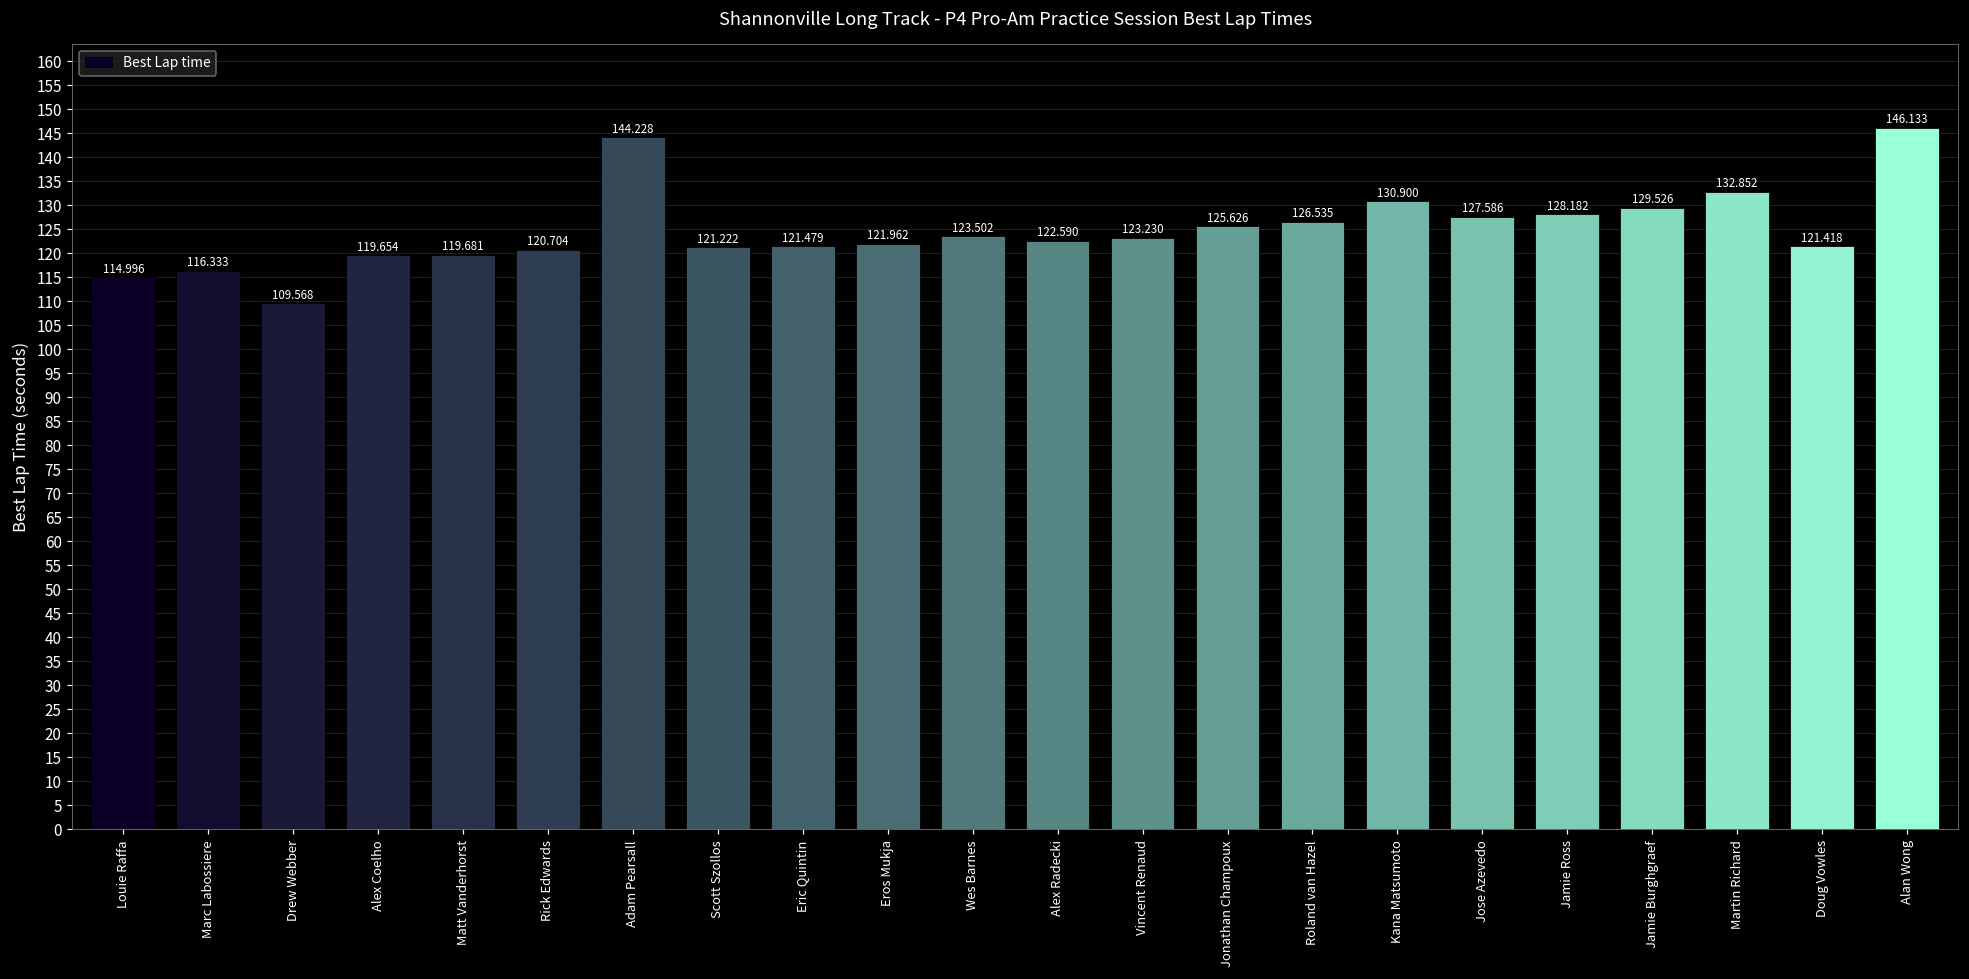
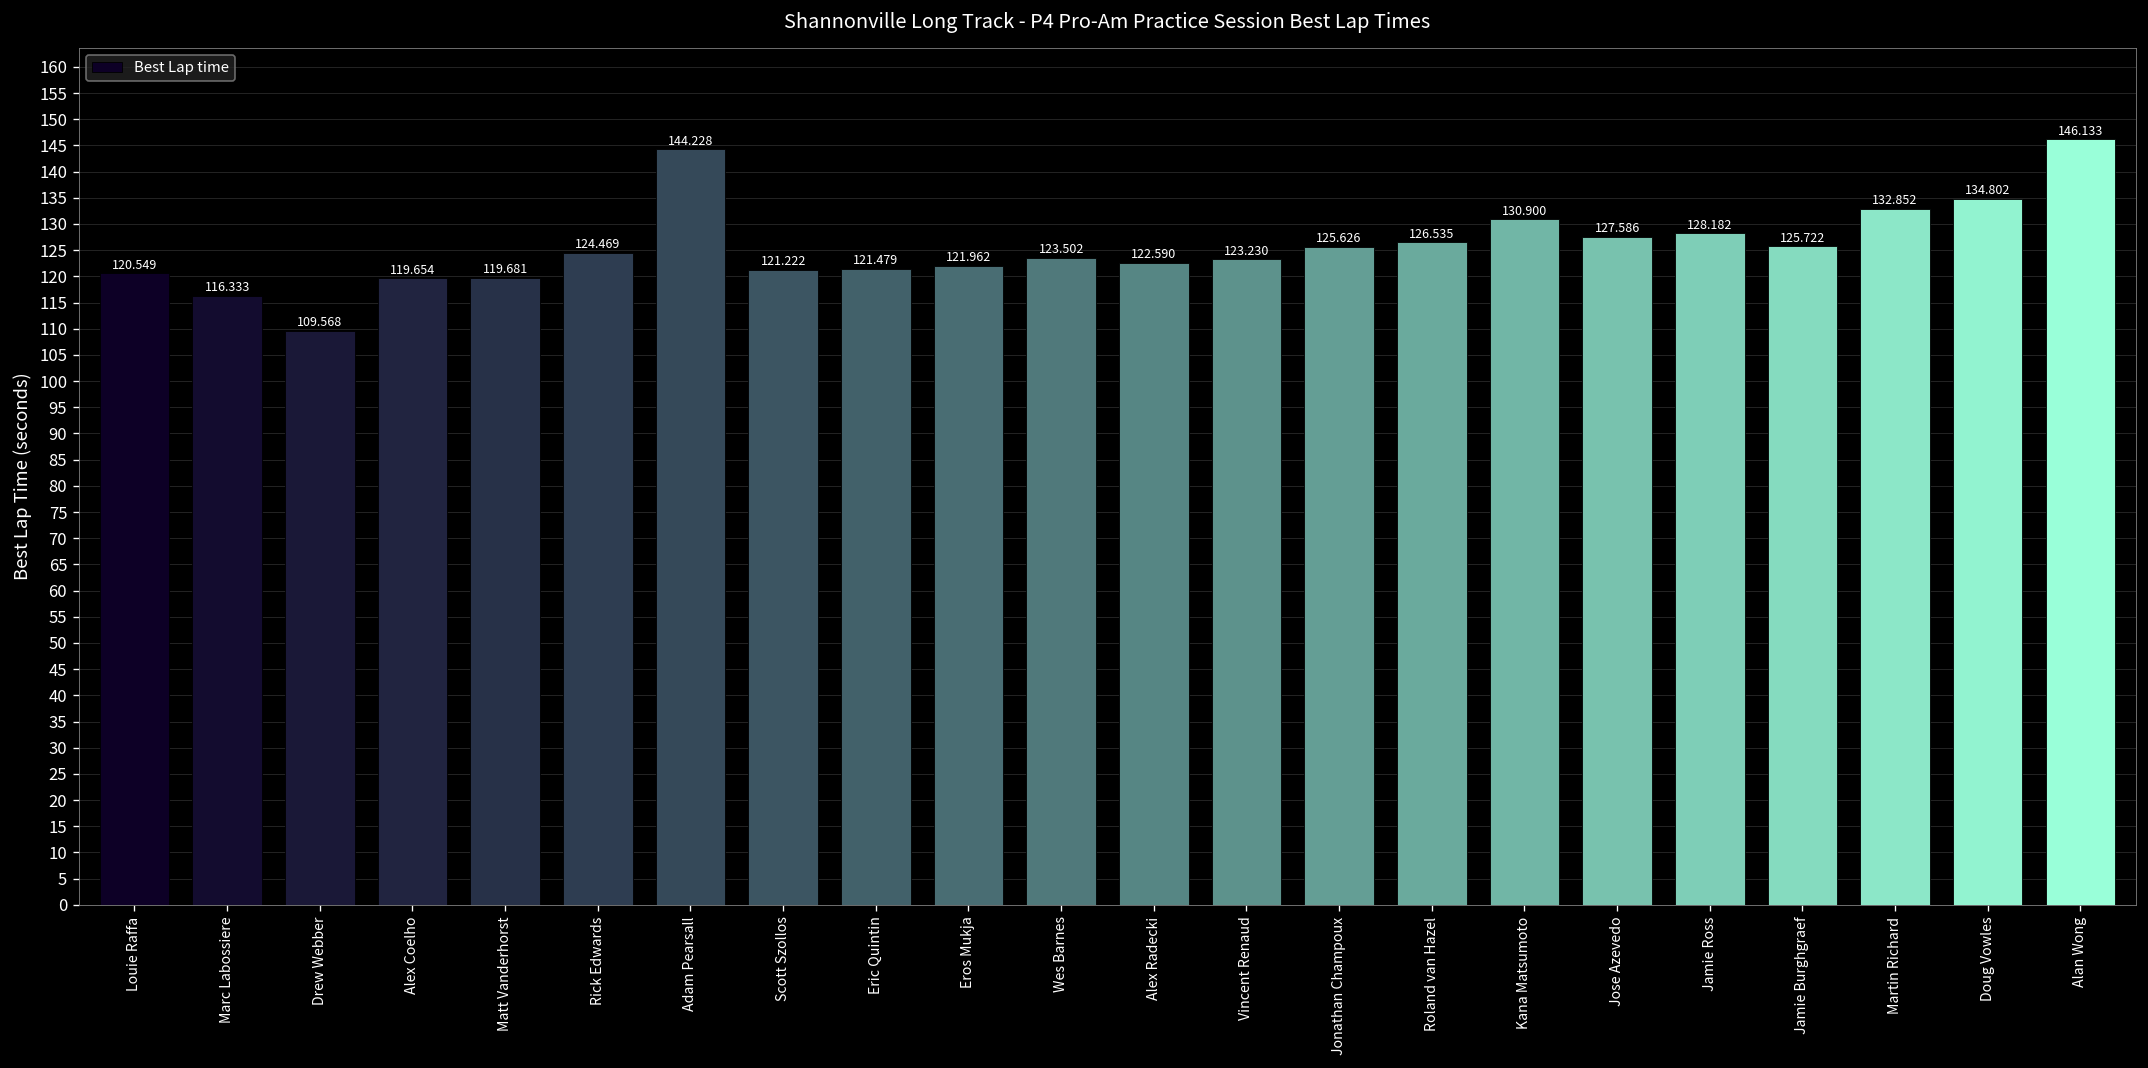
  {
-   "Louie Raffa": 114.996,
+   "Louie Raffa": 120.549,
    "Marc Labossiere": 116.333,
    "Drew Webber": 109.568,
    "Alex Coelho": 119.654,
    "Matt Vanderhorst": 119.681,
-   "Rick Edwards": 120.704,
+   "Rick Edwards": 124.469,
    "Adam Pearsall": 144.228,
    "Scott Szollos": 121.222,
    "Eric Quintin": 121.479,
    "Eros Mukja": 121.962,
    "Wes Barnes": 123.502,
    "Alex Radecki": 122.590,
    "Vincent Renaud": 123.230,
    "Jonathan Champoux": 125.626,
    "Roland van Hazel": 126.535,
    "Kana Matsumoto": 130.900,
    "Jose Azevedo": 127.586,
    "Jamie Ross": 128.182,
-   "Jamie Burghgraef": 129.526,
+   "Jamie Burghgraef": 125.722,
    "Martin Richard": 132.852,
-   "Doug Vowles": 121.418,
+   "Doug Vowles": 134.802,
    "Alan Wong": 146.133
  }
